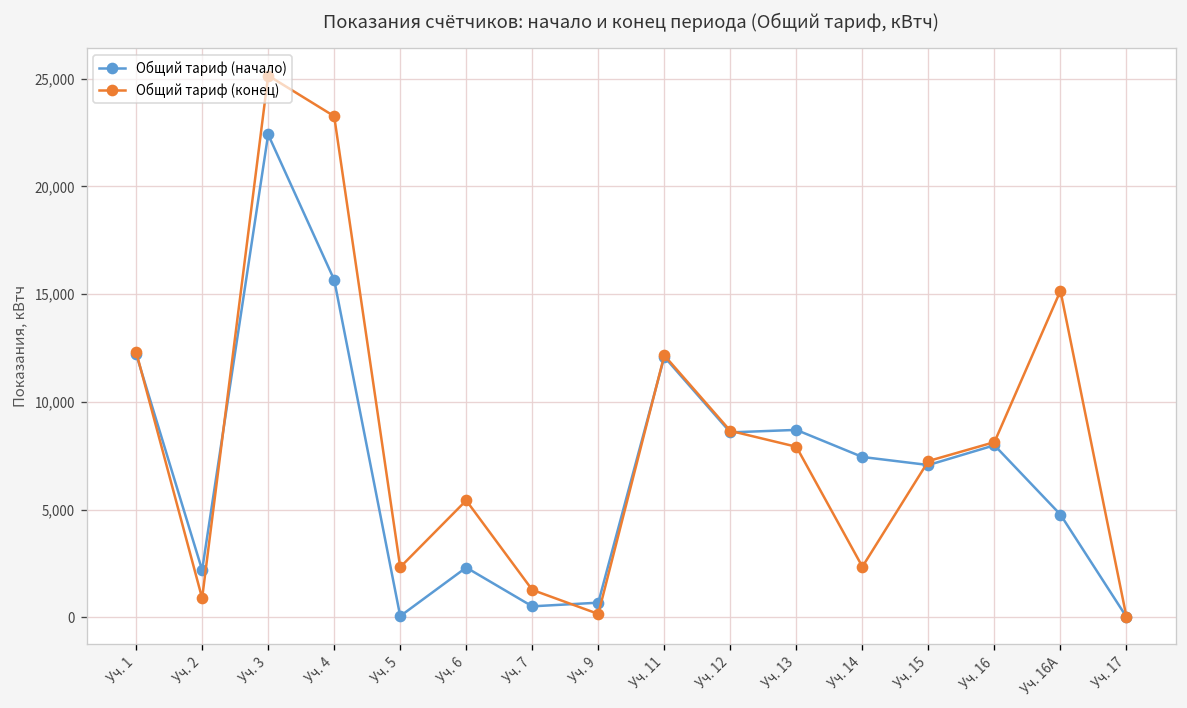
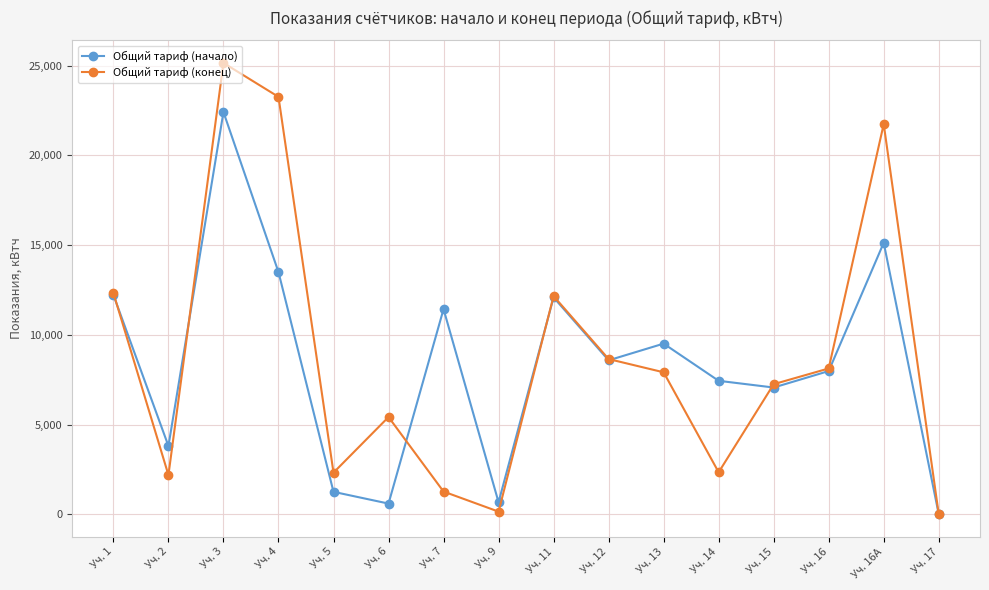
  {
    "Общий тариф (начало)": {
-     "Уч. 2": "2,200",
+     "Уч. 2": "3,800",
      "Уч. 3": "22,400",
-     "Уч. 4": "15,700",
-     "Уч. 5": "100",
-     "Уч. 6": "2,300",
-     "Уч. 7": "500",
+     "Уч. 4": "13,500",
+     "Уч. 5": "1,300",
+     "Уч. 6": "600",
+     "Уч. 7": "11,400",
      "Уч. 9": "700",
-     "Уч. 13": "8,700",
+     "Уч. 13": "9,500",
      "Уч. 14": "7,400",
      "Уч. 15": "7,100",
      "Уч. 16": "8,000",
-     "Уч. 16А": "4,800"
+     "Уч. 16А": "15,100"
    },
    "Общий тариф (конец)": {
-     "Уч. 2": "900",
+     "Уч. 2": "2,200",
      "Уч. 4": "23,300",
      "Уч. 5": "2,300",
      "Уч. 6": "5,400",
      "Уч. 7": "1,300",
      "Уч. 9": "200",
      "Уч. 13": "7,900",
      "Уч. 14": "2,300",
      "Уч. 15": "7,300",
      "Уч. 16": "8,100",
-     "Уч. 16А": "15,200"
+     "Уч. 16А": "21,700"
    }
  }
